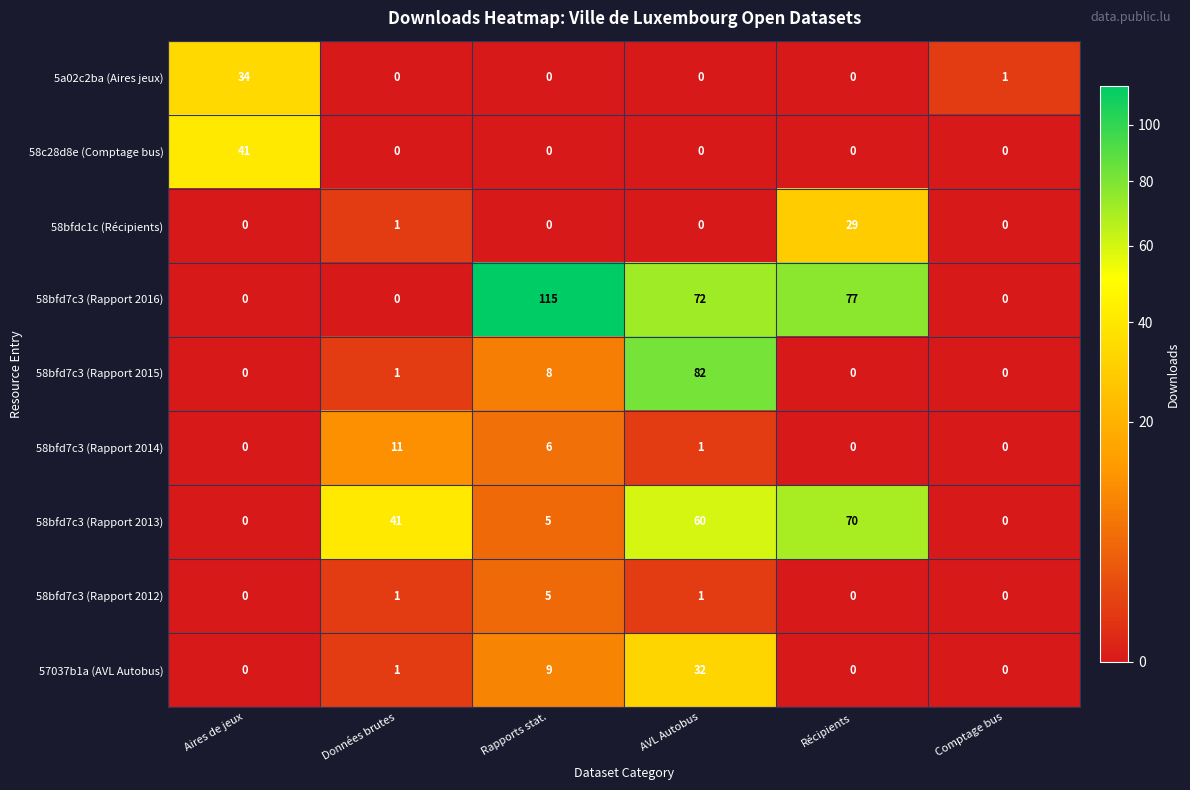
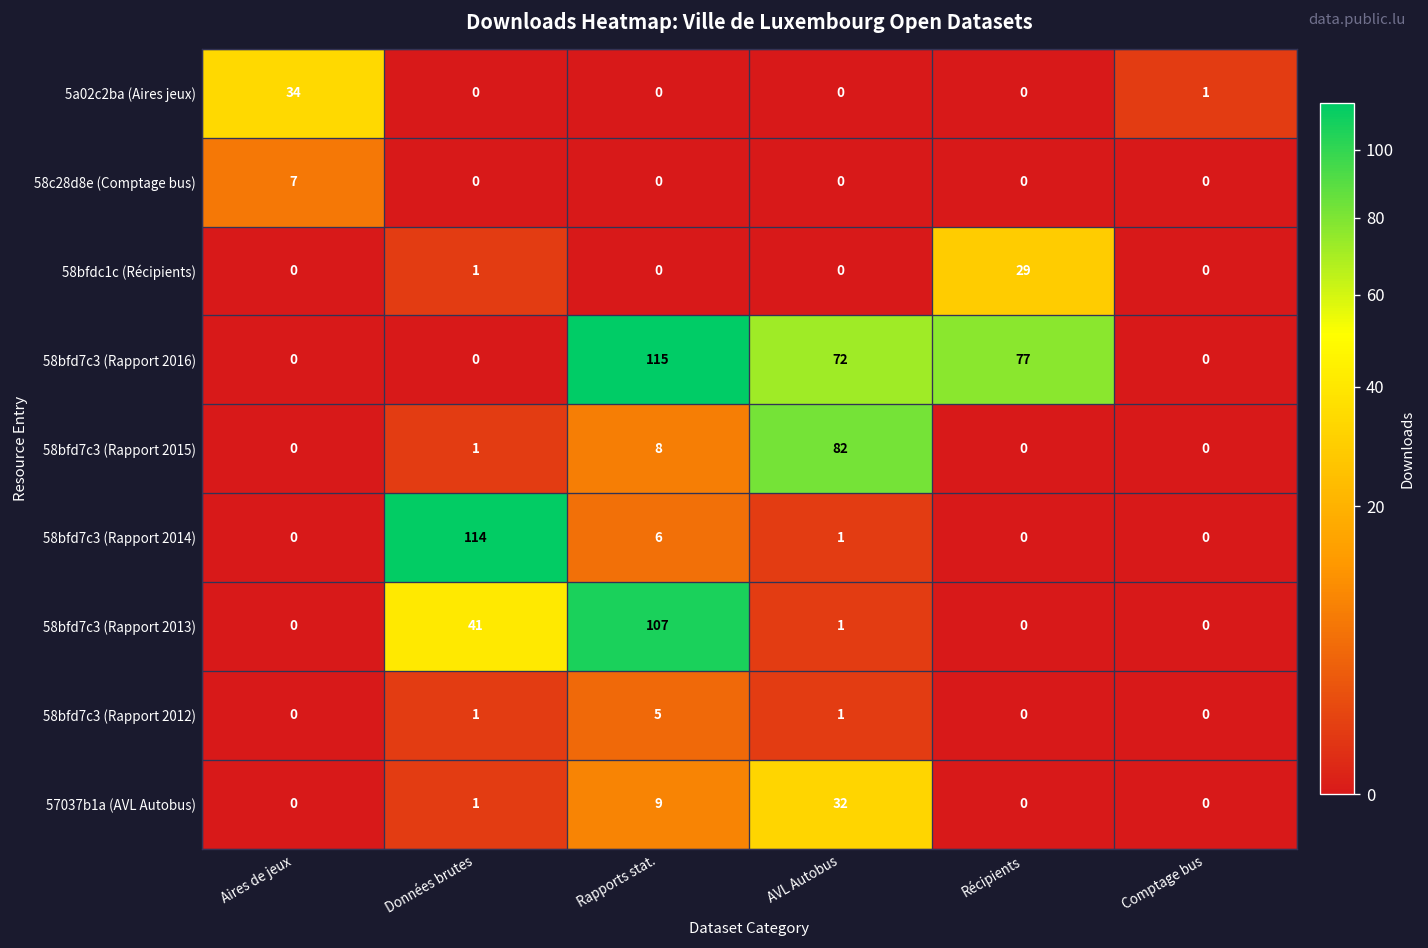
  {
    "5a02c2ba (Aires jeux)": {
      "Aires de jeux": 34,
      "Données brutes": 0,
      "Rapports stat.": 0,
      "AVL Autobus": 0,
      "Récipients": 0,
      "Comptage bus": 1
    },
    "58c28d8e (Comptage bus)": {
-     "Aires de jeux": 41,
+     "Aires de jeux": 7,
      "Données brutes": 0,
      "Rapports stat.": 0,
      "AVL Autobus": 0,
      "Récipients": 0,
      "Comptage bus": 0
    },
    "58bfdc1c (Récipients)": {
      "Aires de jeux": 0,
      "Données brutes": 1,
      "Rapports stat.": 0,
      "AVL Autobus": 0,
      "Récipients": 29,
      "Comptage bus": 0
    },
    "58bfd7c3 (Rapport 2016)": {
      "Aires de jeux": 0,
      "Données brutes": 0,
      "Rapports stat.": 115,
      "AVL Autobus": 72,
      "Récipients": 77,
      "Comptage bus": 0
    },
    "58bfd7c3 (Rapport 2015)": {
      "Aires de jeux": 0,
      "Données brutes": 1,
      "Rapports stat.": 8,
      "AVL Autobus": 82,
      "Récipients": 0,
      "Comptage bus": 0
    },
    "58bfd7c3 (Rapport 2014)": {
      "Aires de jeux": 0,
-     "Données brutes": 11,
+     "Données brutes": 114,
      "Rapports stat.": 6,
      "AVL Autobus": 1,
      "Récipients": 0,
      "Comptage bus": 0
    },
    "58bfd7c3 (Rapport 2013)": {
      "Aires de jeux": 0,
      "Données brutes": 41,
-     "Rapports stat.": 5,
-     "AVL Autobus": 60,
-     "Récipients": 70,
+     "Rapports stat.": 107,
+     "AVL Autobus": 1,
+     "Récipients": 0,
      "Comptage bus": 0
    },
    "58bfd7c3 (Rapport 2012)": {
      "Aires de jeux": 0,
      "Données brutes": 1,
      "Rapports stat.": 5,
      "AVL Autobus": 1,
      "Récipients": 0,
      "Comptage bus": 0
    },
    "57037b1a (AVL Autobus)": {
      "Aires de jeux": 0,
      "Données brutes": 1,
      "Rapports stat.": 9,
      "AVL Autobus": 32,
      "Récipients": 0,
      "Comptage bus": 0
    }
  }
